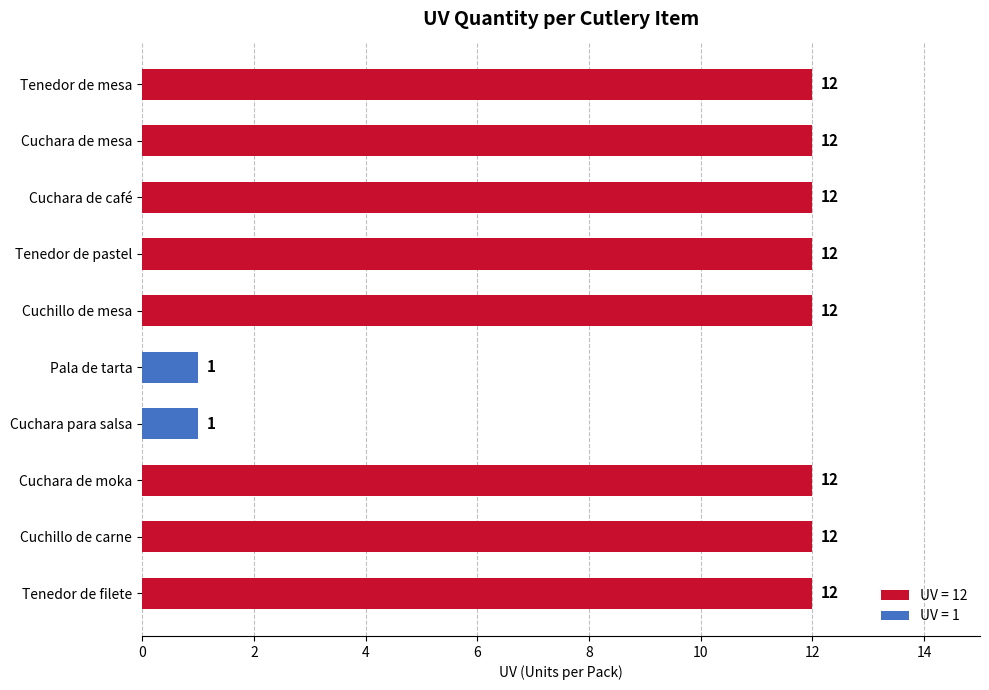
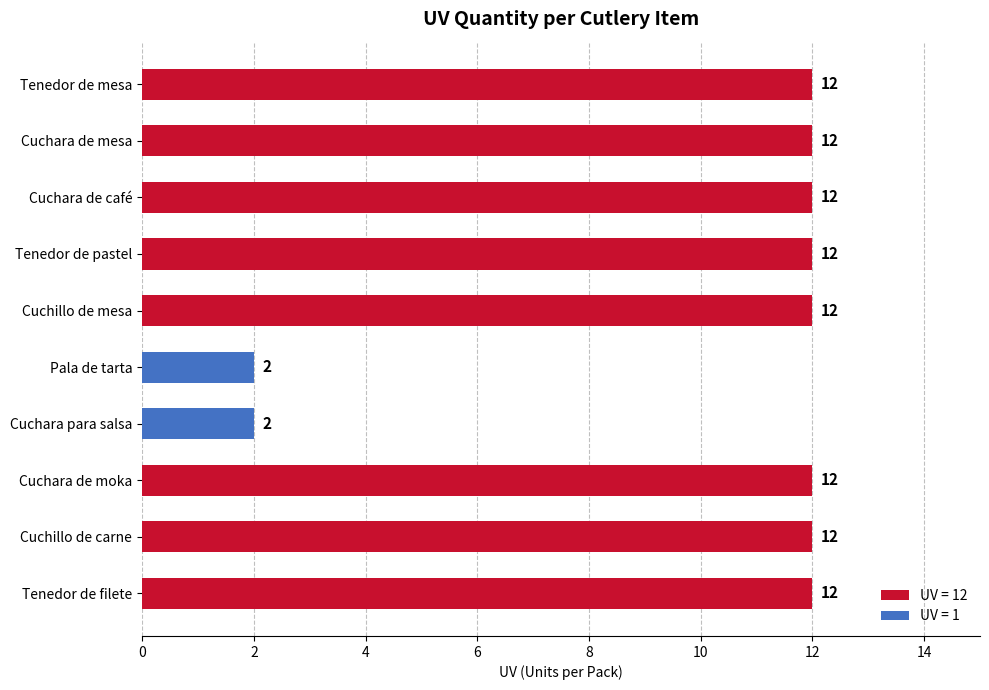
  {
    "Tenedor de mesa": 12,
    "Cuchara de mesa": 12,
    "Cuchara de café": 12,
    "Tenedor de pastel": 12,
    "Cuchillo de mesa": 12,
-   "Pala de tarta": 1,
-   "Cuchara para salsa": 1,
+   "Pala de tarta": 2,
+   "Cuchara para salsa": 2,
    "Cuchara de moka": 12,
    "Cuchillo de carne": 12,
    "Tenedor de filete": 12
  }
